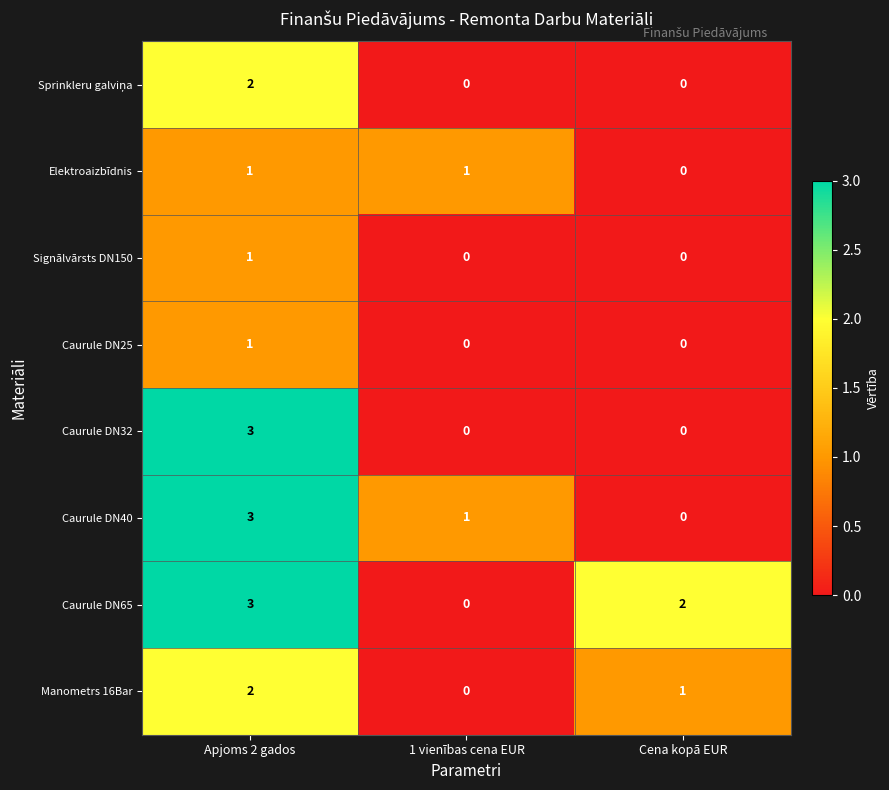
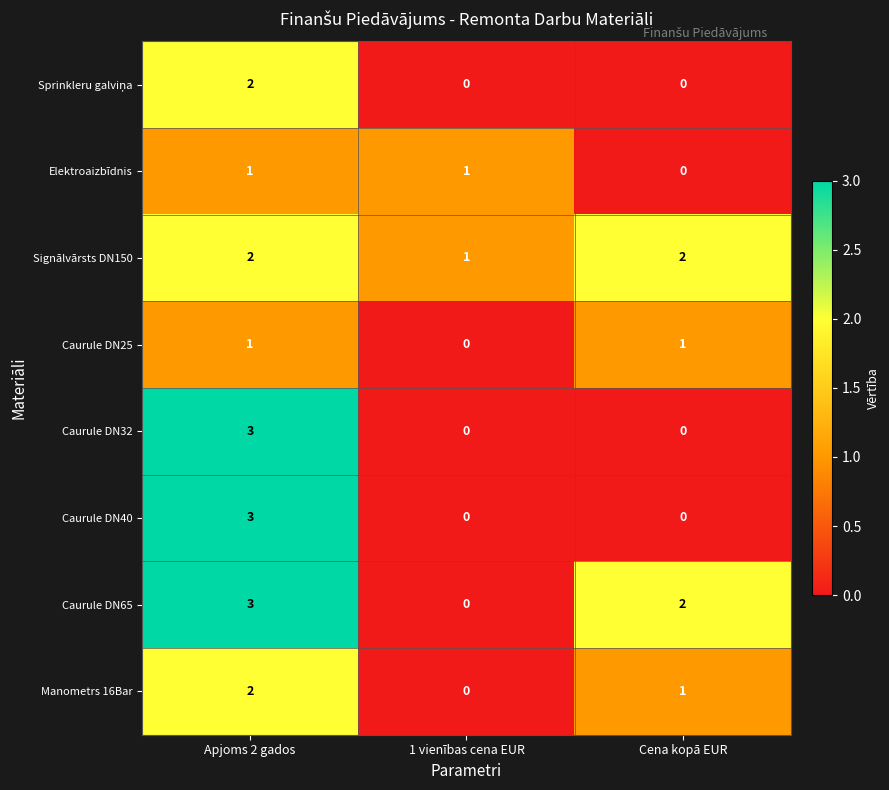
  {
    "Sprinkleru galviņa": {
      "Apjoms 2 gados": 2,
      "1 vienības cena EUR": 0,
      "Cena kopā EUR": 0
    },
    "Elektroaizbīdnis": {
      "Apjoms 2 gados": 1,
      "1 vienības cena EUR": 1,
      "Cena kopā EUR": 0
    },
    "Signālvārsts DN150": {
-     "Apjoms 2 gados": 1,
-     "1 vienības cena EUR": 0,
-     "Cena kopā EUR": 0
+     "Apjoms 2 gados": 2,
+     "1 vienības cena EUR": 1,
+     "Cena kopā EUR": 2
    },
    "Caurule DN25": {
      "Apjoms 2 gados": 1,
      "1 vienības cena EUR": 0,
-     "Cena kopā EUR": 0
+     "Cena kopā EUR": 1
    },
    "Caurule DN32": {
      "Apjoms 2 gados": 3,
      "1 vienības cena EUR": 0,
      "Cena kopā EUR": 0
    },
    "Caurule DN40": {
      "Apjoms 2 gados": 3,
-     "1 vienības cena EUR": 1,
+     "1 vienības cena EUR": 0,
      "Cena kopā EUR": 0
    },
    "Caurule DN65": {
      "Apjoms 2 gados": 3,
      "1 vienības cena EUR": 0,
      "Cena kopā EUR": 2
    },
    "Manometrs 16Bar": {
      "Apjoms 2 gados": 2,
      "1 vienības cena EUR": 0,
      "Cena kopā EUR": 1
    }
  }
